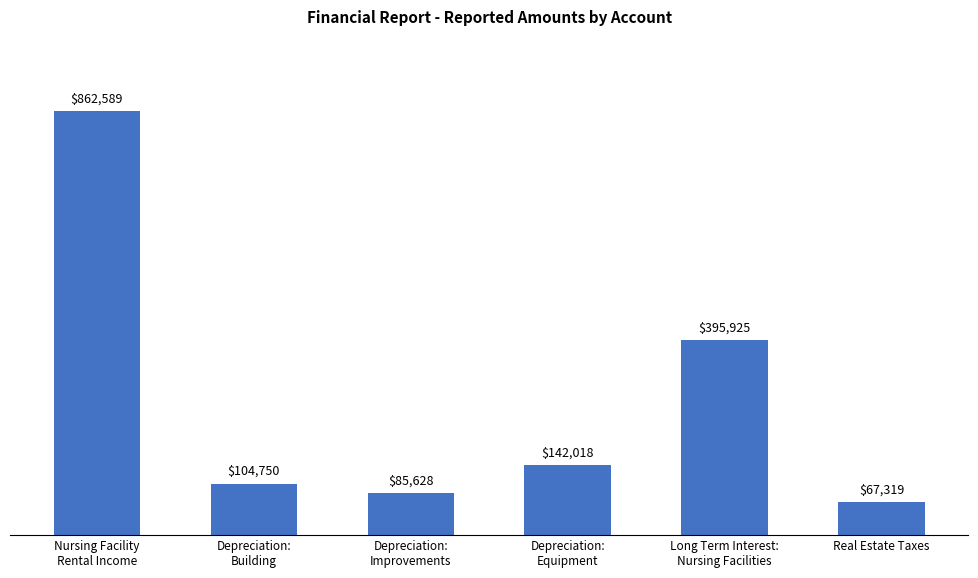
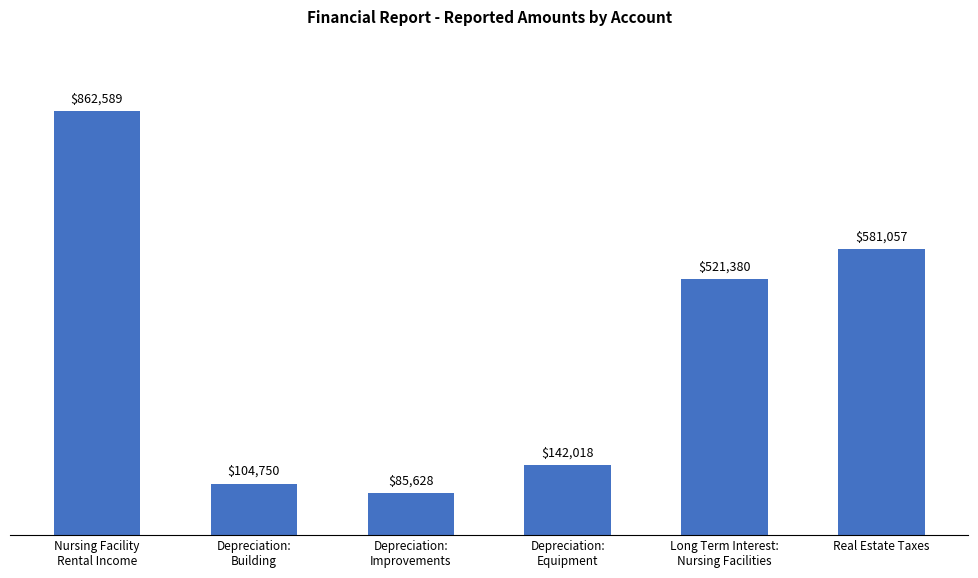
  {
    "Nursing Facility Rental Income": "$862,589",
    "Depreciation: Building": "$104,750",
    "Depreciation: Improvements": "$85,628",
    "Depreciation: Equipment": "$142,018",
-   "Long Term Interest: Nursing Facilities": "$395,925",
-   "Real Estate Taxes": "$67,319"
+   "Long Term Interest: Nursing Facilities": "$521,380",
+   "Real Estate Taxes": "$581,057"
  }
